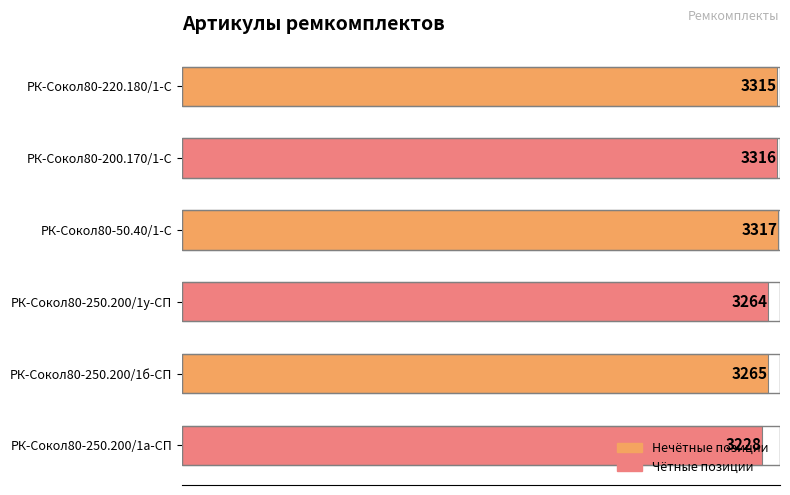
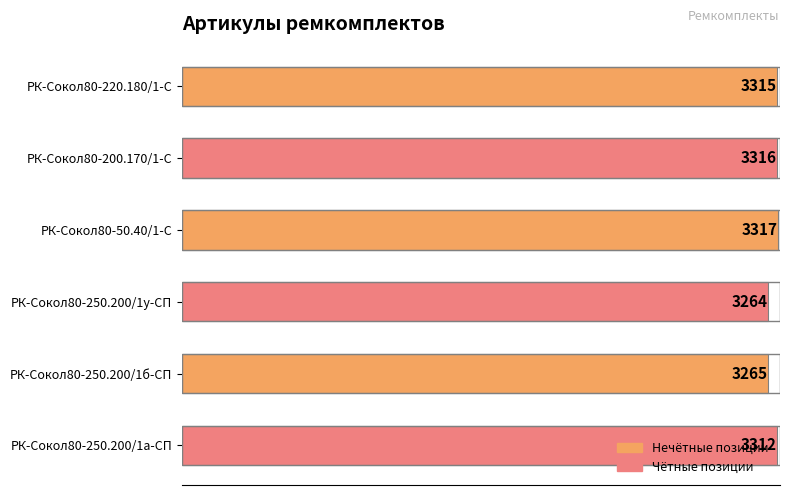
  {
    "РК-Сокол80-220.180/1-С": 3315,
    "РК-Сокол80-200.170/1-С": 3316,
    "РК-Сокол80-50.40/1-С": 3317,
    "РК-Сокол80-250.200/1у-СП": 3264,
    "РК-Сокол80-250.200/1б-СП": 3265,
-   "РК-Сокол80-250.200/1а-СП": 3228
+   "РК-Сокол80-250.200/1а-СП": 3312
  }
